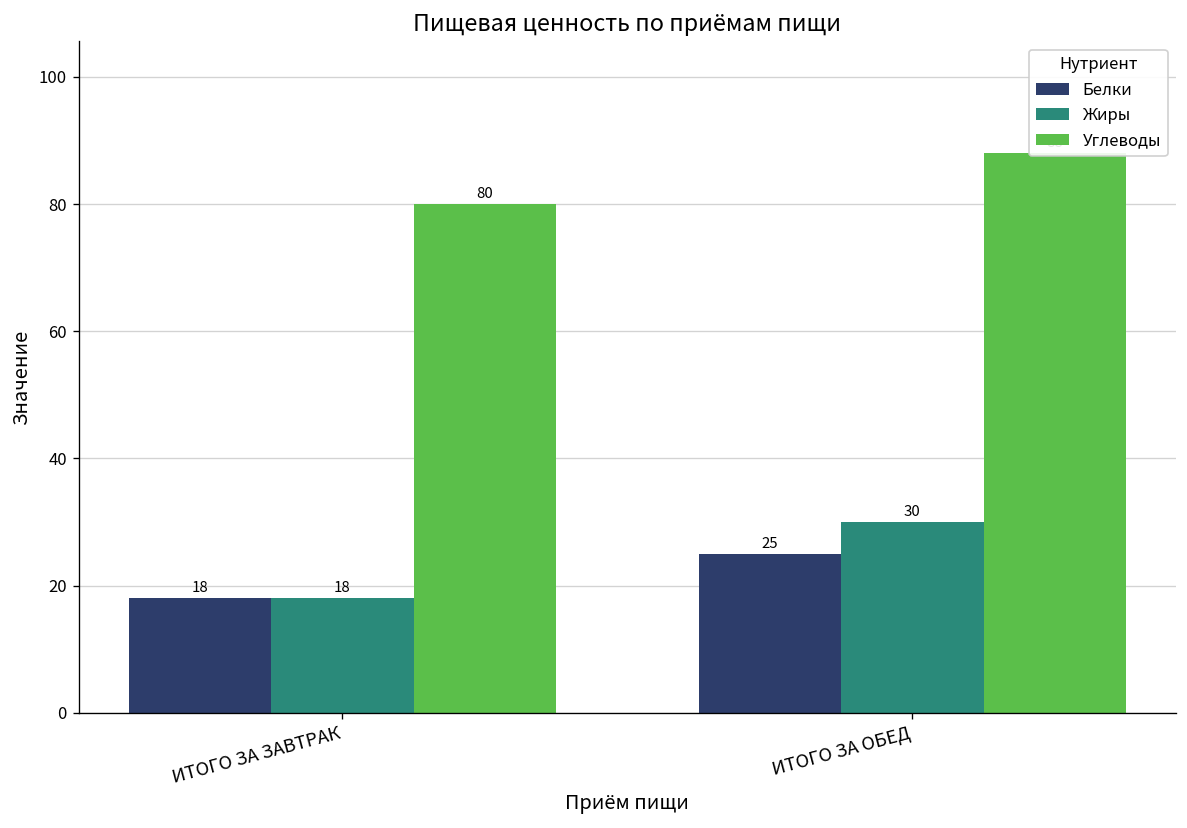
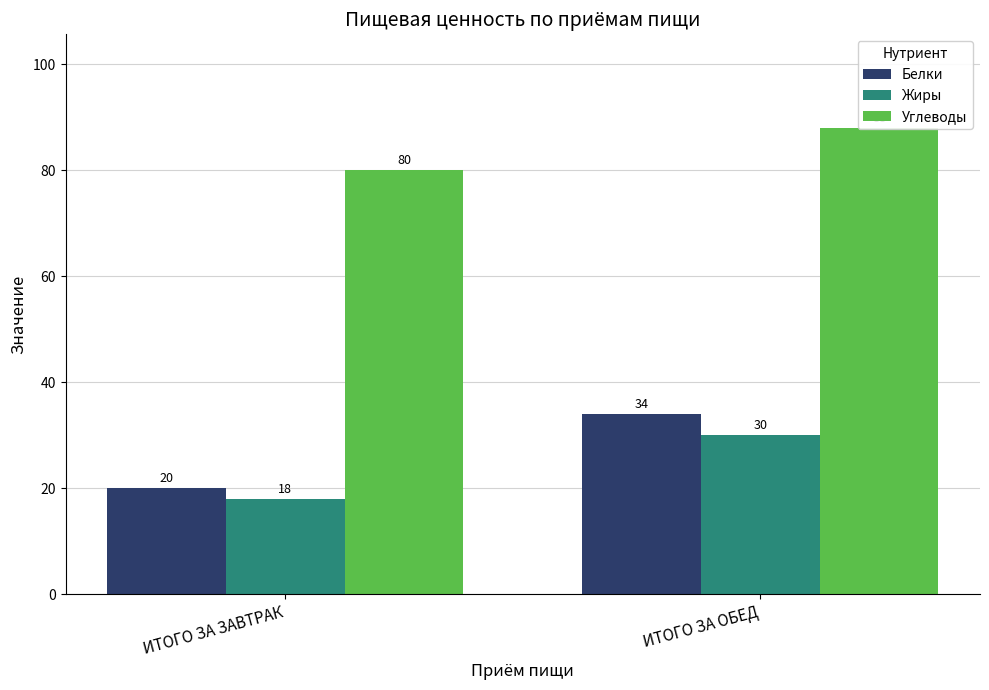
  {
    "Белки": {
-     "ИТОГО ЗА ЗАВТРАК": 18,
-     "ИТОГО ЗА ОБЕД": 25
+     "ИТОГО ЗА ЗАВТРАК": 20,
+     "ИТОГО ЗА ОБЕД": 34
    },
    "Жиры": {
      "ИТОГО ЗА ЗАВТРАК": 18,
      "ИТОГО ЗА ОБЕД": 30
    },
    "Углеводы": {
      "ИТОГО ЗА ЗАВТРАК": 80
    }
  }
